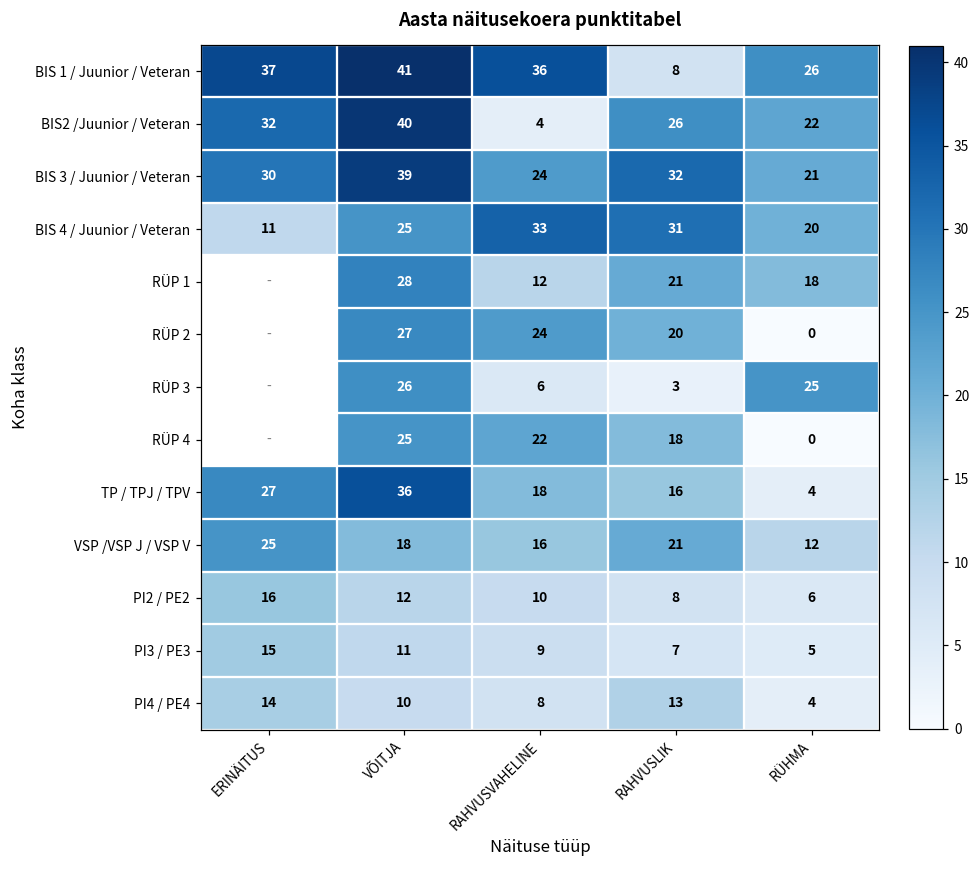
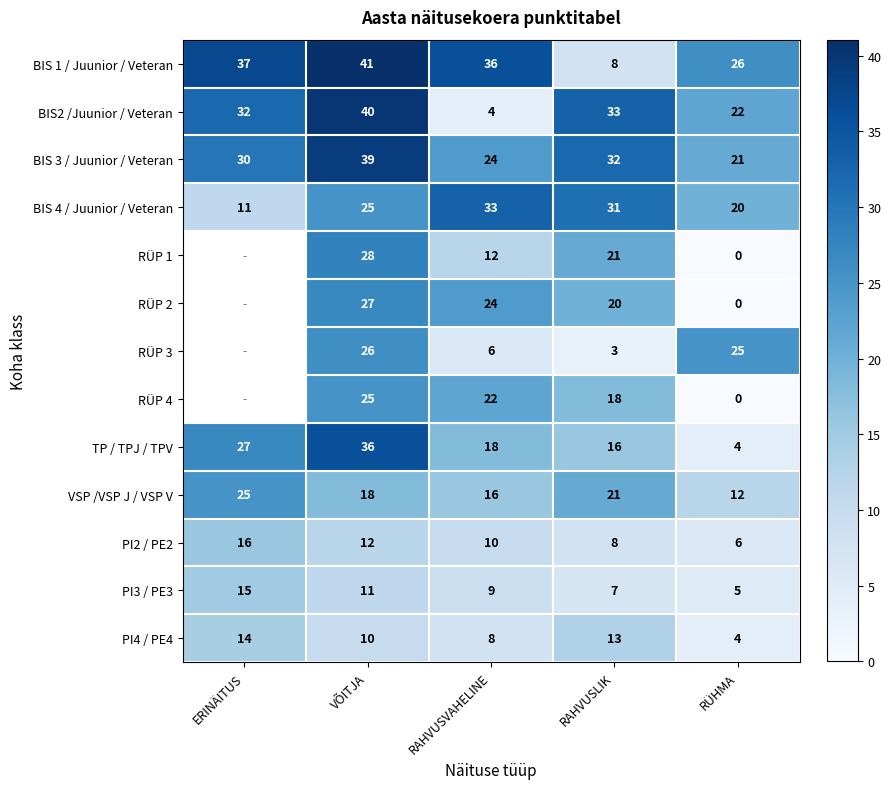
  {
    "BIS 1 / Juunior / Veteran": {
      "ERINÄITUS": 37,
      "VÕITJA": 41,
      "RAHVUSVAHELINE": 36,
      "RAHVUSLIK": 8,
      "RÜHMA": 26
    },
    "BIS2 /Juunior / Veteran": {
      "ERINÄITUS": 32,
      "VÕITJA": 40,
      "RAHVUSVAHELINE": 4,
-     "RAHVUSLIK": 26,
+     "RAHVUSLIK": 33,
      "RÜHMA": 22
    },
    "BIS 3 / Juunior / Veteran": {
      "ERINÄITUS": 30,
      "VÕITJA": 39,
      "RAHVUSVAHELINE": 24,
      "RAHVUSLIK": 32,
      "RÜHMA": 21
    },
    "BIS 4 / Juunior / Veteran": {
      "ERINÄITUS": 11,
      "VÕITJA": 25,
      "RAHVUSVAHELINE": 33,
      "RAHVUSLIK": 31,
      "RÜHMA": 20
    },
    "RÜP 1": {
      "VÕITJA": 28,
      "RAHVUSVAHELINE": 12,
      "RAHVUSLIK": 21,
-     "RÜHMA": 18
+     "RÜHMA": 0
    },
    "RÜP 2": {
      "VÕITJA": 27,
      "RAHVUSVAHELINE": 24,
      "RAHVUSLIK": 20,
      "RÜHMA": 0
    },
    "RÜP 3": {
      "VÕITJA": 26,
      "RAHVUSVAHELINE": 6,
      "RAHVUSLIK": 3,
      "RÜHMA": 25
    },
    "RÜP 4": {
      "VÕITJA": 25,
      "RAHVUSVAHELINE": 22,
      "RAHVUSLIK": 18,
      "RÜHMA": 0
    },
    "TP / TPJ / TPV": {
      "ERINÄITUS": 27,
      "VÕITJA": 36,
      "RAHVUSVAHELINE": 18,
      "RAHVUSLIK": 16,
      "RÜHMA": 4
    },
    "VSP /VSP J / VSP V": {
      "ERINÄITUS": 25,
      "VÕITJA": 18,
      "RAHVUSVAHELINE": 16,
      "RAHVUSLIK": 21,
      "RÜHMA": 12
    },
    "PI2 / PE2": {
      "ERINÄITUS": 16,
      "VÕITJA": 12,
      "RAHVUSVAHELINE": 10,
      "RAHVUSLIK": 8,
      "RÜHMA": 6
    },
    "PI3 / PE3": {
      "ERINÄITUS": 15,
      "VÕITJA": 11,
      "RAHVUSVAHELINE": 9,
      "RAHVUSLIK": 7,
      "RÜHMA": 5
    },
    "PI4 / PE4": {
      "ERINÄITUS": 14,
      "VÕITJA": 10,
      "RAHVUSVAHELINE": 8,
      "RAHVUSLIK": 13,
      "RÜHMA": 4
    }
  }
